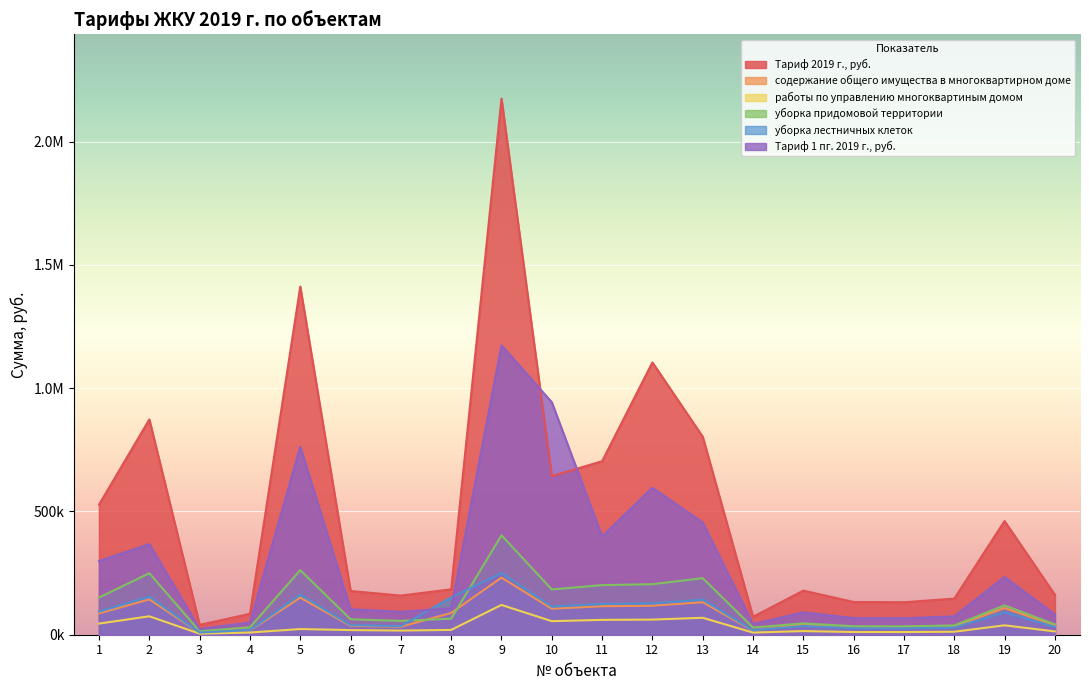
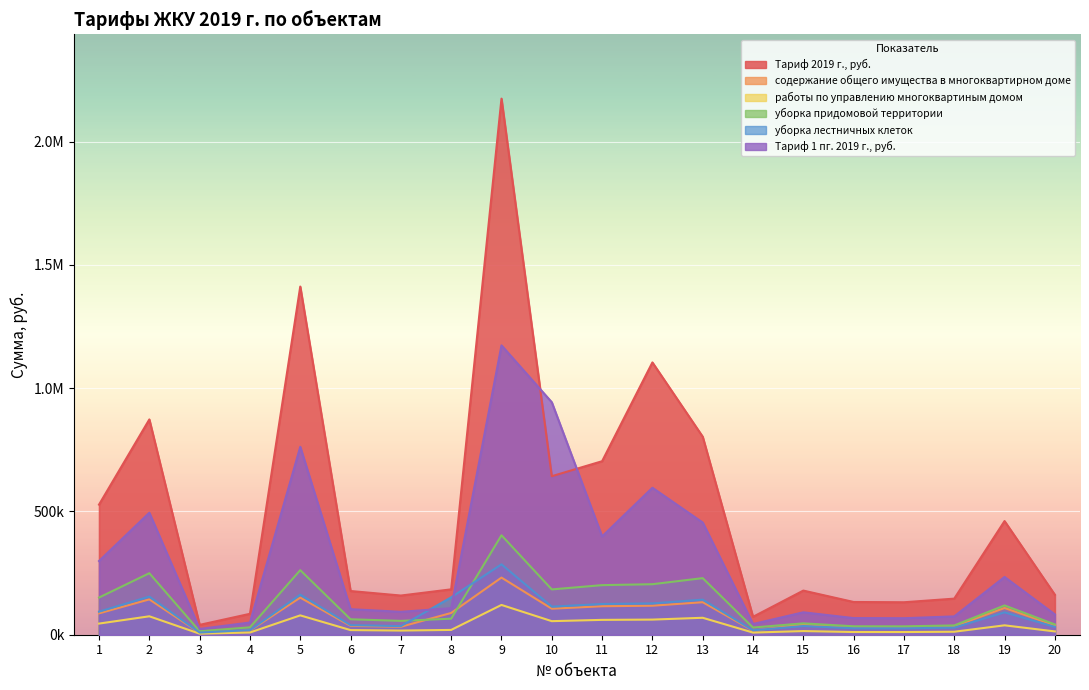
  {
    "Тариф 2019 г., руб.": {
      "1": 530000,
      "2": 870000,
      "3": 40000,
      "4": 80000,
      "5": 1410000,
      "6": 180000,
      "7": 160000,
      "8": 180000,
      "9": 2170000,
      "10": 640000,
      "11": 700000,
      "12": 1100000,
      "13": 800000,
      "14": 70000,
      "15": 180000,
      "16": 130000,
      "17": 130000,
      "18": 150000,
      "19": 460000,
      "20": 160000
    },
    "содержание общего имущества в многоквартирном доме": {
      "2": 140000,
      "5": 150000,
      "8": 90000,
      "9": 230000,
      "13": 130000,
      "19": 110000
    },
    "работы по управлению многоквартиным домом": {
      "1": 50000,
      "2": 70000,
-     "5": 20000,
+     "5": 80000,
      "6": 20000,
      "7": 20000,
      "8": 20000,
      "9": 120000,
      "10": 60000,
      "11": 60000,
      "12": 60000,
      "13": 70000,
      "15": 10000,
      "16": 10000,
      "17": 10000,
      "18": 10000,
      "19": 40000,
      "20": 10000
    },
    "уборка придомовой территории": {
      "1": 150000,
      "2": 250000,
      "4": 30000,
      "5": 260000,
      "6": 60000,
      "7": 60000,
      "8": 70000,
      "9": 400000,
      "10": 180000,
      "11": 200000,
      "12": 200000,
      "13": 230000,
      "14": 30000,
      "19": 120000
    },
    "уборка лестничных клеток": {
      "2": 150000,
      "5": 160000,
      "8": 150000,
-     "9": 250000,
+     "9": 290000,
      "13": 140000,
      "19": 90000
    },
    "Тариф 1 пг. 2019 г., руб.": {
      "1": 300000,
-     "2": 370000,
+     "2": 490000,
      "4": 50000,
      "5": 760000,
      "6": 100000,
      "7": 90000,
      "8": 110000,
      "9": 1170000,
      "10": 940000,
      "11": 400000,
      "12": 600000,
      "13": 460000,
      "14": 40000,
      "15": 90000,
      "16": 70000,
      "17": 70000,
      "18": 70000,
      "19": 230000,
      "20": 80000
    }
  }
